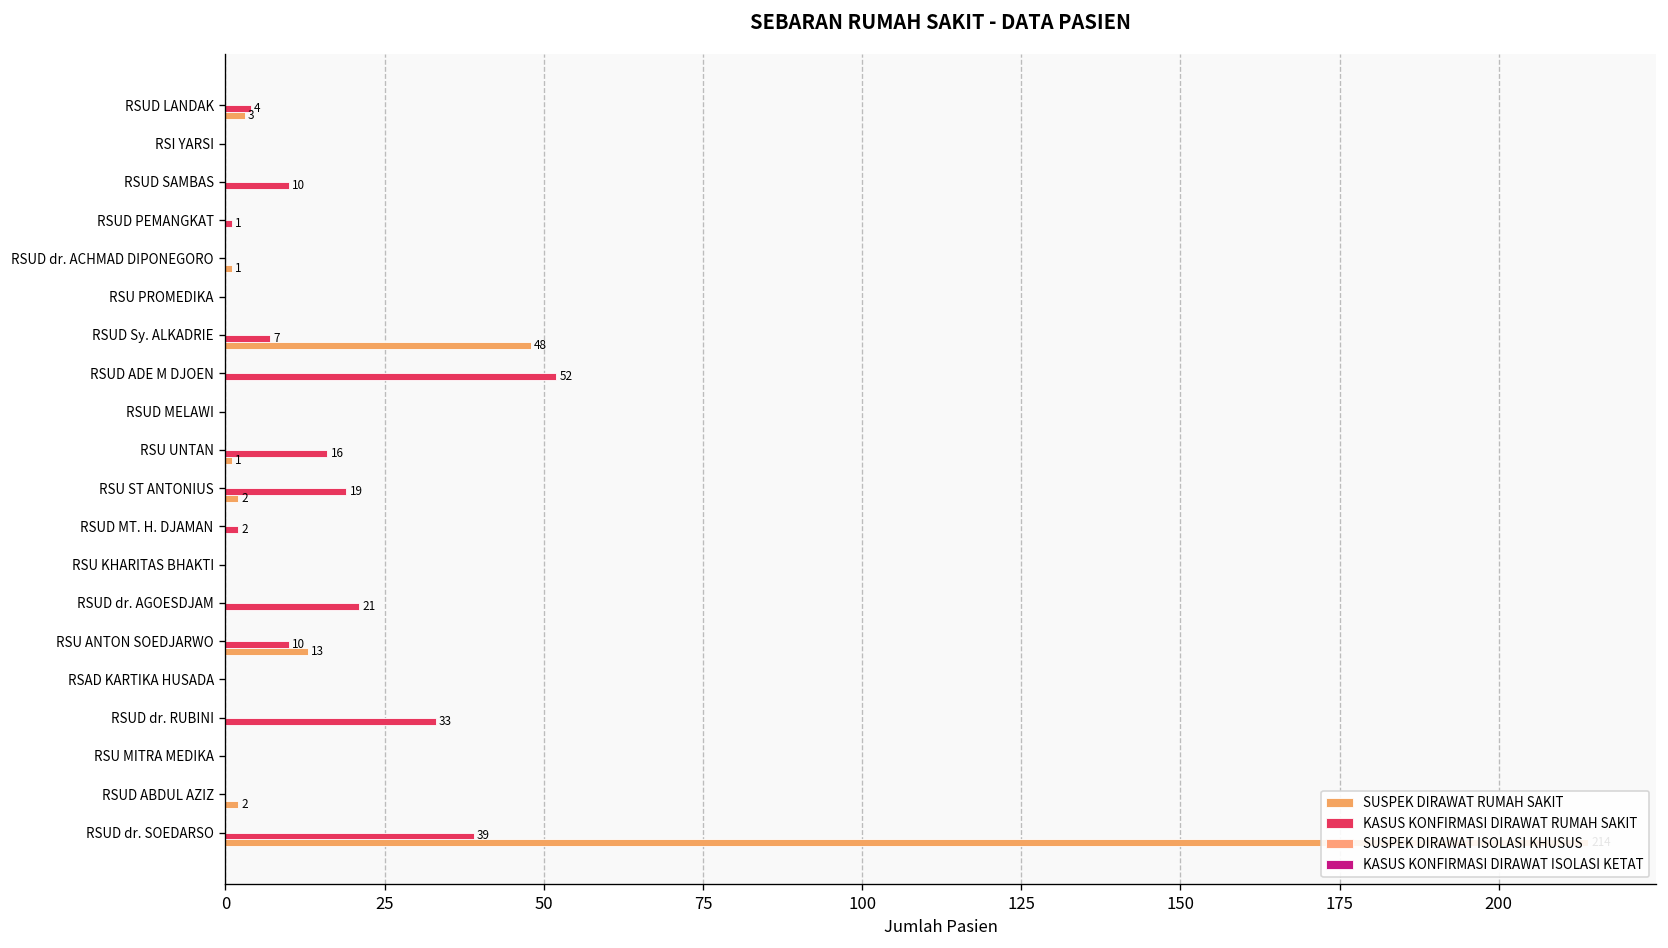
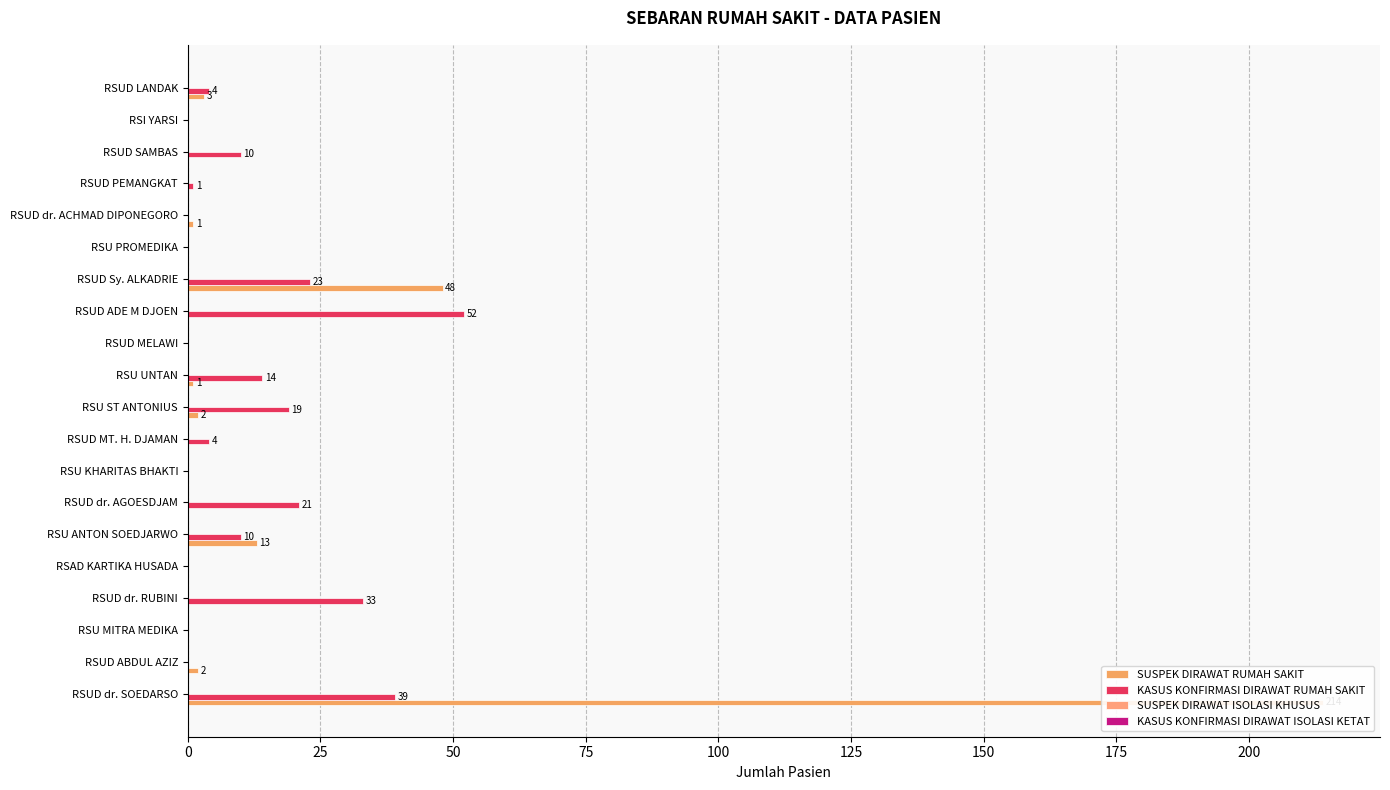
  {
    "KASUS KONFIRMASI DIRAWAT RUMAH SAKIT": {
      "RSUD LANDAK": 4,
      "RSUD SAMBAS": 10,
      "RSUD PEMANGKAT": 1,
-     "RSUD Sy. ALKADRIE": 7,
+     "RSUD Sy. ALKADRIE": 23,
      "RSUD ADE M DJOEN": 52,
-     "RSU UNTAN": 16,
+     "RSU UNTAN": 14,
      "RSU ST ANTONIUS": 19,
-     "RSUD MT. H. DJAMAN": 2,
+     "RSUD MT. H. DJAMAN": 4,
      "RSUD dr. AGOESDJAM": 21,
      "RSU ANTON SOEDJARWO": 10,
      "RSUD dr. RUBINI": 33,
      "RSUD dr. SOEDARSO": 39
    },
    "KASUS KONFIRMASI DIRAWAT ISOLASI KETAT": {
      "RSUD LANDAK": 0,
      "RSI YARSI": 0,
      "RSUD SAMBAS": 0,
      "RSUD PEMANGKAT": 0,
      "RSUD dr. ACHMAD DIPONEGORO": 0,
      "RSU PROMEDIKA": 0,
      "RSUD Sy. ALKADRIE": 0,
      "RSUD ADE M DJOEN": 0,
      "RSUD MELAWI": 0,
      "RSU UNTAN": 0,
      "RSU ST ANTONIUS": 0,
      "RSUD MT. H. DJAMAN": 0,
      "RSU KHARITAS BHAKTI": 0,
      "RSUD dr. AGOESDJAM": 0,
      "RSU ANTON SOEDJARWO": 0,
      "RSAD KARTIKA HUSADA": 0,
      "RSUD dr. RUBINI": 0,
      "RSU MITRA MEDIKA": 0,
      "RSUD ABDUL AZIZ": 0,
      "RSUD dr. SOEDARSO": 0
    }
  }
